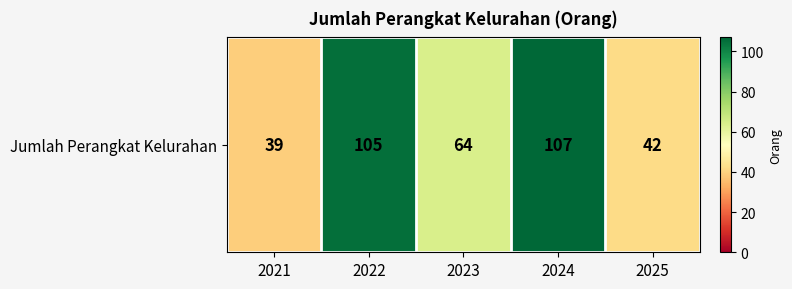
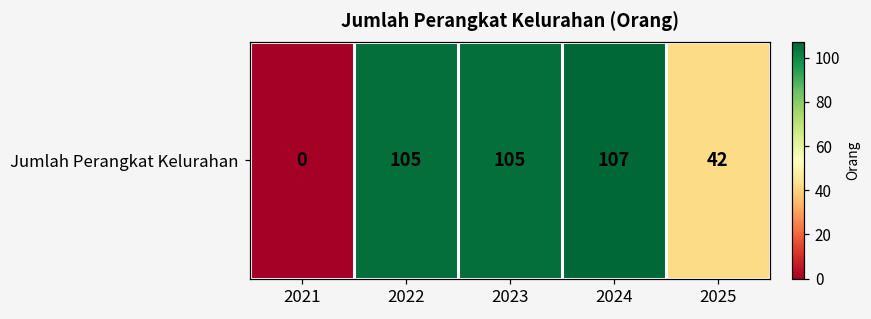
  {
    "Jumlah Perangkat Kelurahan": {
-     "2021": 39,
+     "2021": 0,
      "2022": 105,
-     "2023": 64,
+     "2023": 105,
      "2024": 107,
      "2025": 42
    }
  }
